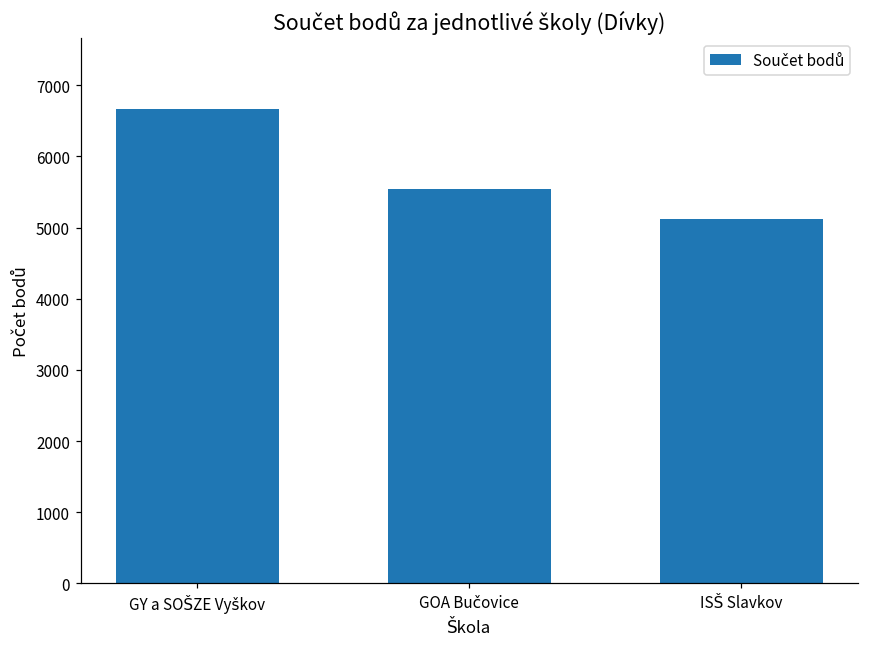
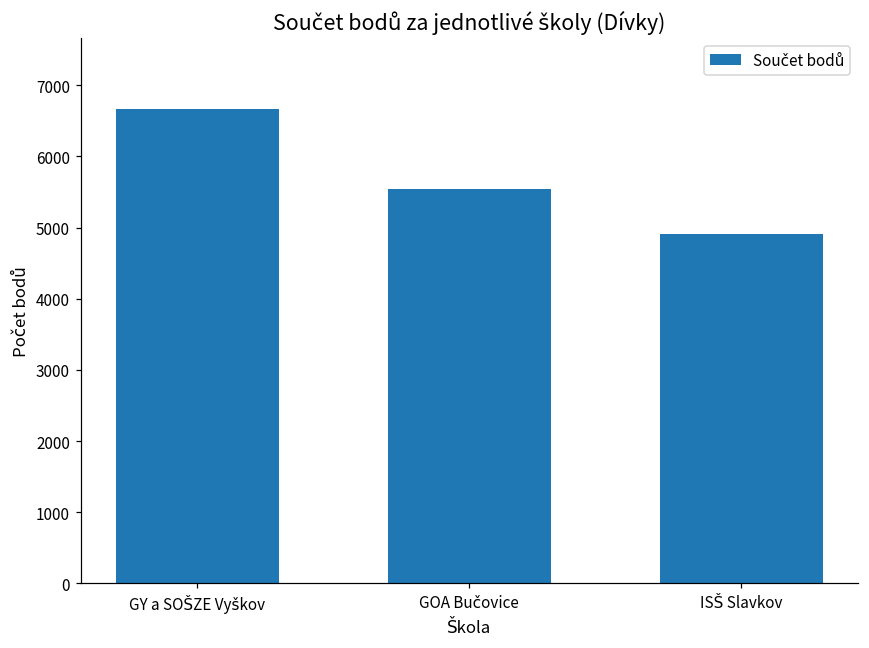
  {
    "GY a SOŠZE Vyškov": 6700,
    "GOA Bučovice": 5500,
-   "ISŠ Slavkov": 5100
+   "ISŠ Slavkov": 4900
  }
